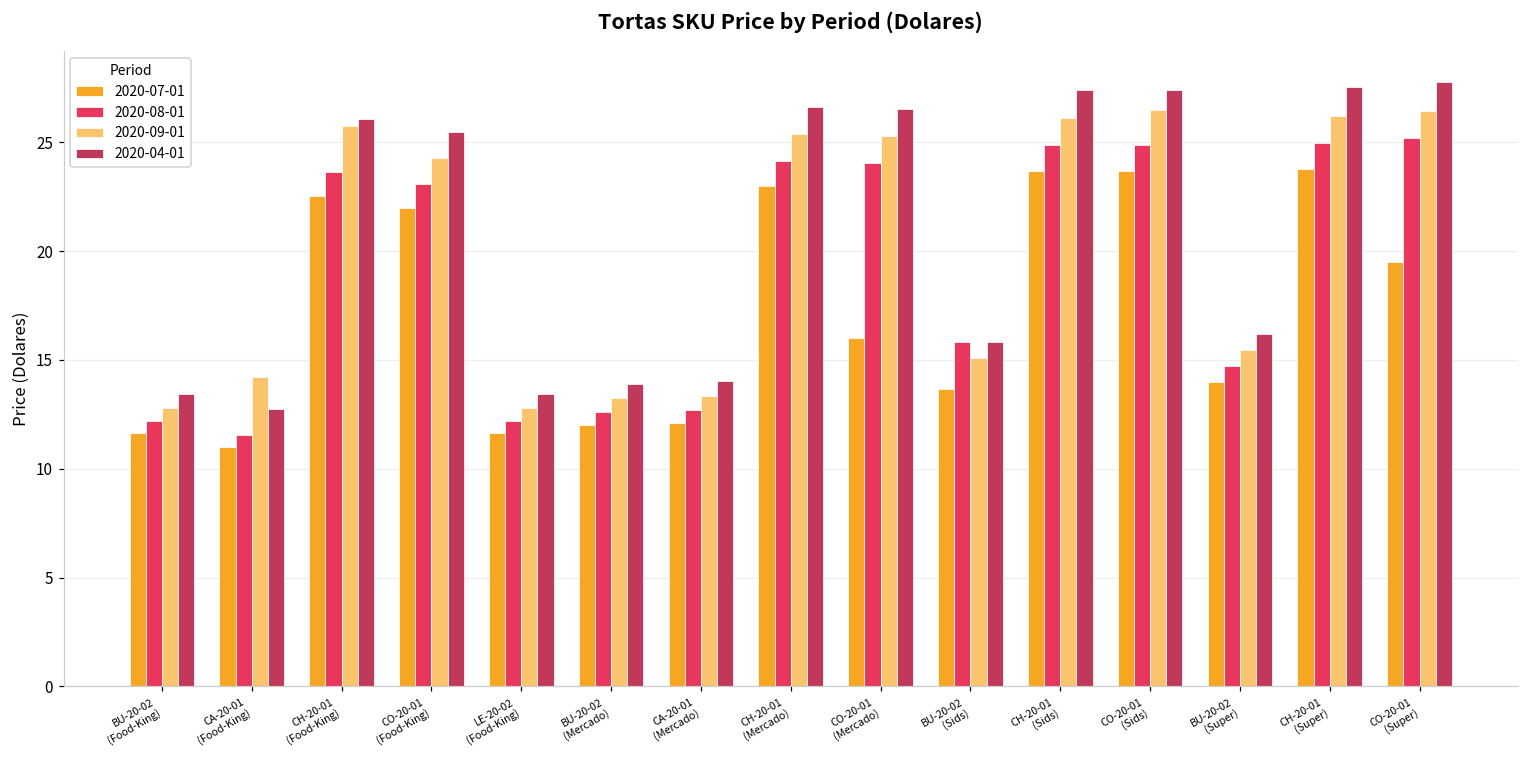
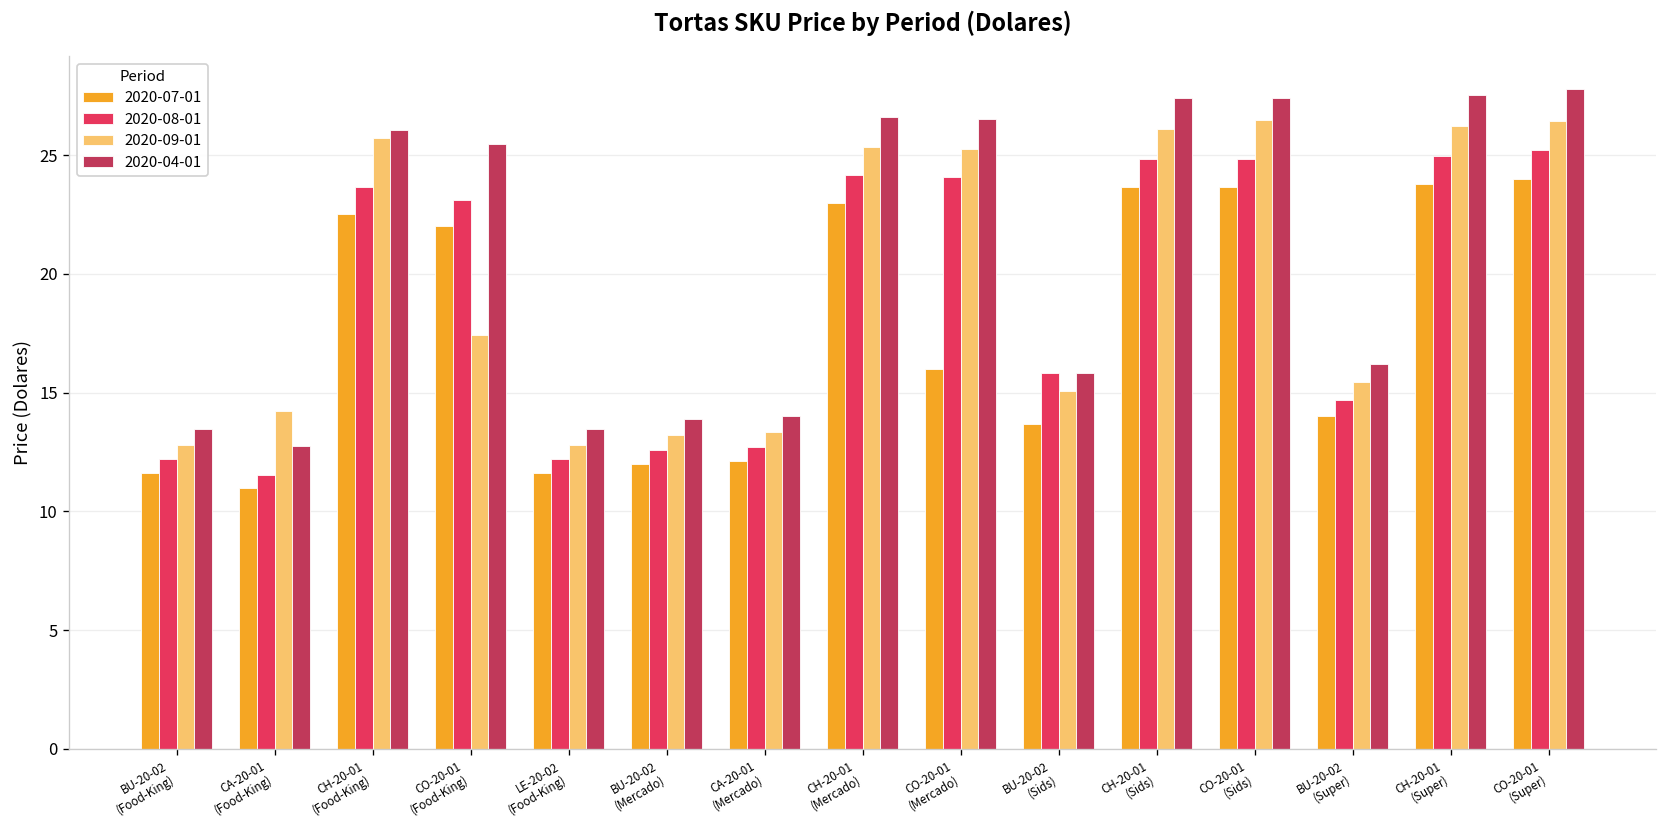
  {
    "2020-07-01": {
      "BU-20-02 (Food-King)": 11.6,
      "CA-20-01 (Food-King)": 11.0,
      "CH-20-01 (Food-King)": 22.5,
      "CO-20-01 (Food-King)": 22.0,
      "LE-20-02 (Food-King)": 11.6,
      "BU-20-02 (Mercado)": 12.0,
      "CA-20-01 (Mercado)": 12.1,
      "CH-20-01 (Mercado)": 23.0,
      "CO-20-01 (Mercado)": 16.0,
      "BU-20-02 (Sids)": 13.7,
      "CH-20-01 (Sids)": 23.7,
      "CO-20-01 (Sids)": 23.7,
      "BU-20-02 (Super)": 14.0,
      "CH-20-01 (Super)": 23.8,
-     "CO-20-01 (Super)": 19.5
+     "CO-20-01 (Super)": 24.0
    },
    "2020-09-01": {
      "BU-20-02 (Food-King)": 12.8,
      "CA-20-01 (Food-King)": 14.2,
      "CH-20-01 (Food-King)": 25.7,
-     "CO-20-01 (Food-King)": 24.3,
+     "CO-20-01 (Food-King)": 17.4,
      "LE-20-02 (Food-King)": 12.8,
      "BU-20-02 (Mercado)": 13.2,
      "CA-20-01 (Mercado)": 13.3,
      "CH-20-01 (Mercado)": 25.4,
      "CO-20-01 (Mercado)": 25.3,
      "BU-20-02 (Sids)": 15.1,
      "CH-20-01 (Sids)": 26.1,
      "CO-20-01 (Sids)": 26.5,
      "BU-20-02 (Super)": 15.4,
      "CH-20-01 (Super)": 26.2,
      "CO-20-01 (Super)": 26.5
    }
  }
